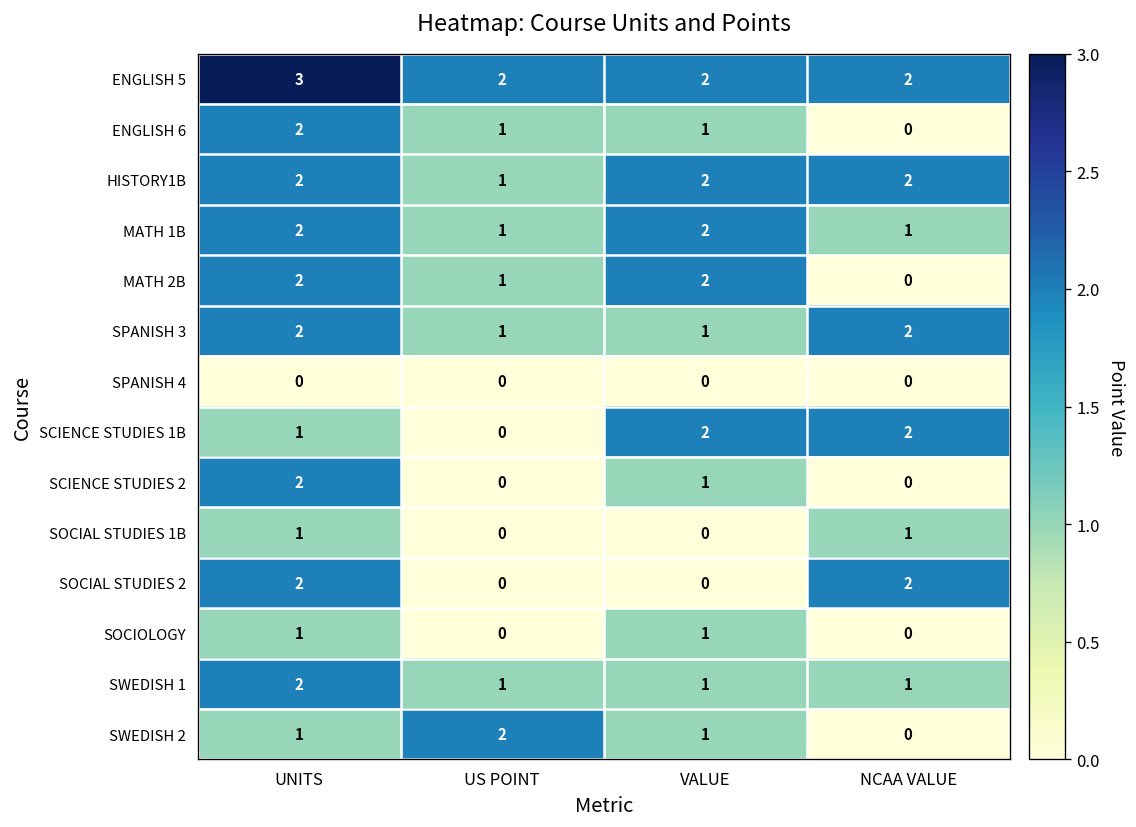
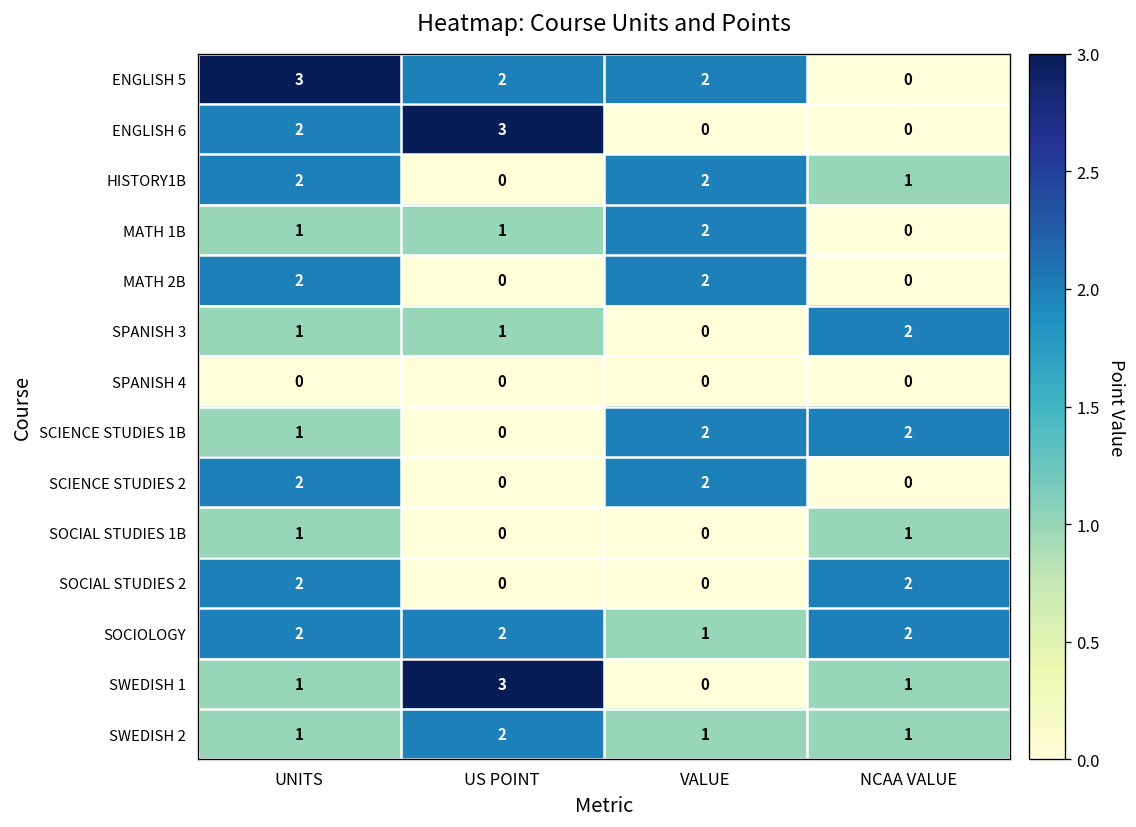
  {
    "ENGLISH 5": {
      "UNITS": 3,
      "US POINT": 2,
      "VALUE": 2,
-     "NCAA VALUE": 2
+     "NCAA VALUE": 0
    },
    "ENGLISH 6": {
      "UNITS": 2,
-     "US POINT": 1,
-     "VALUE": 1,
+     "US POINT": 3,
+     "VALUE": 0,
      "NCAA VALUE": 0
    },
    "HISTORY1B": {
      "UNITS": 2,
-     "US POINT": 1,
+     "US POINT": 0,
      "VALUE": 2,
-     "NCAA VALUE": 2
+     "NCAA VALUE": 1
    },
    "MATH 1B": {
-     "UNITS": 2,
+     "UNITS": 1,
      "US POINT": 1,
      "VALUE": 2,
-     "NCAA VALUE": 1
+     "NCAA VALUE": 0
    },
    "MATH 2B": {
      "UNITS": 2,
-     "US POINT": 1,
+     "US POINT": 0,
      "VALUE": 2,
      "NCAA VALUE": 0
    },
    "SPANISH 3": {
-     "UNITS": 2,
+     "UNITS": 1,
      "US POINT": 1,
-     "VALUE": 1,
+     "VALUE": 0,
      "NCAA VALUE": 2
    },
    "SPANISH 4": {
      "UNITS": 0,
      "US POINT": 0,
      "VALUE": 0,
      "NCAA VALUE": 0
    },
    "SCIENCE STUDIES 1B": {
      "UNITS": 1,
      "US POINT": 0,
      "VALUE": 2,
      "NCAA VALUE": 2
    },
    "SCIENCE STUDIES 2": {
      "UNITS": 2,
      "US POINT": 0,
-     "VALUE": 1,
+     "VALUE": 2,
      "NCAA VALUE": 0
    },
    "SOCIAL STUDIES 1B": {
      "UNITS": 1,
      "US POINT": 0,
      "VALUE": 0,
      "NCAA VALUE": 1
    },
    "SOCIAL STUDIES 2": {
      "UNITS": 2,
      "US POINT": 0,
      "VALUE": 0,
      "NCAA VALUE": 2
    },
    "SOCIOLOGY": {
-     "UNITS": 1,
-     "US POINT": 0,
+     "UNITS": 2,
+     "US POINT": 2,
      "VALUE": 1,
-     "NCAA VALUE": 0
+     "NCAA VALUE": 2
    },
    "SWEDISH 1": {
-     "UNITS": 2,
-     "US POINT": 1,
-     "VALUE": 1,
+     "UNITS": 1,
+     "US POINT": 3,
+     "VALUE": 0,
      "NCAA VALUE": 1
    },
    "SWEDISH 2": {
      "UNITS": 1,
      "US POINT": 2,
      "VALUE": 1,
-     "NCAA VALUE": 0
+     "NCAA VALUE": 1
    }
  }
